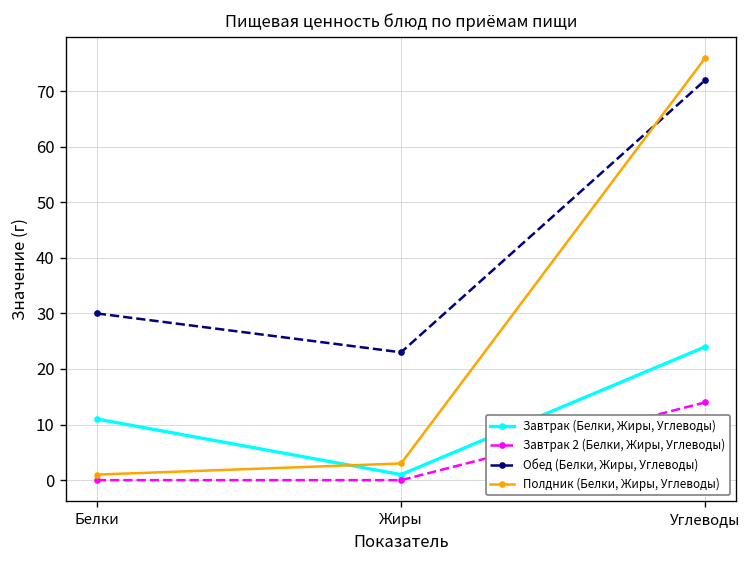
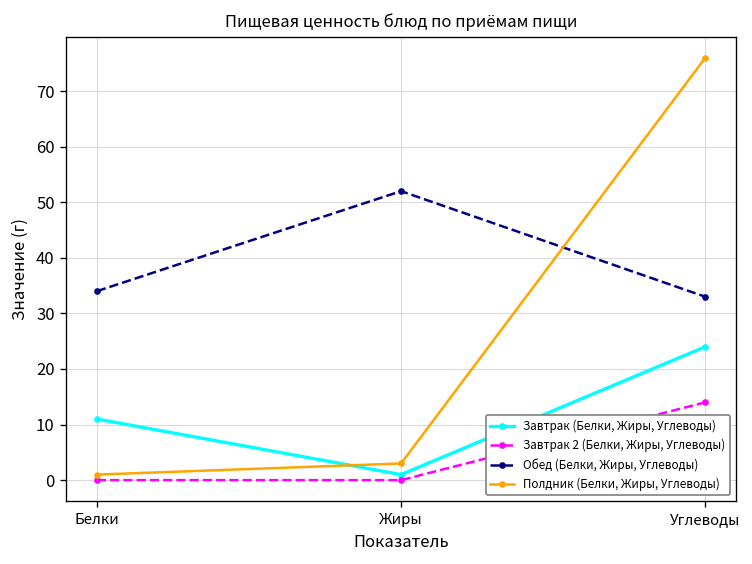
  {
    "Завтрак (Белки, Жиры, Углеводы)": {
      "Белки": 11,
      "Жиры": 1,
      "Углеводы": 24
    },
    "Завтрак 2 (Белки, Жиры, Углеводы)": {
      "Белки": 0,
      "Жиры": 0,
      "Углеводы": 14
    },
    "Обед (Белки, Жиры, Углеводы)": {
-     "Белки": 30,
-     "Жиры": 23,
-     "Углеводы": 72
+     "Белки": 34,
+     "Жиры": 52,
+     "Углеводы": 33
    },
    "Полдник (Белки, Жиры, Углеводы)": {
      "Белки": 1,
      "Жиры": 3,
      "Углеводы": 76
    }
  }
